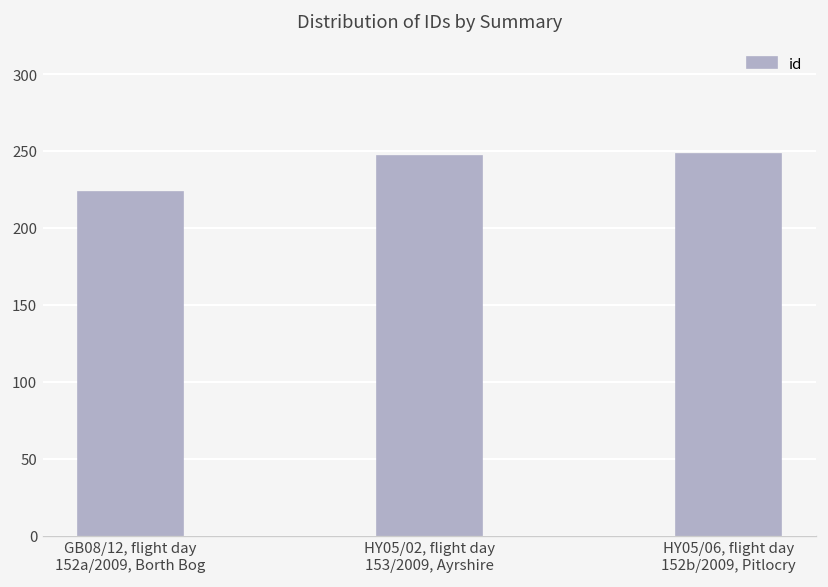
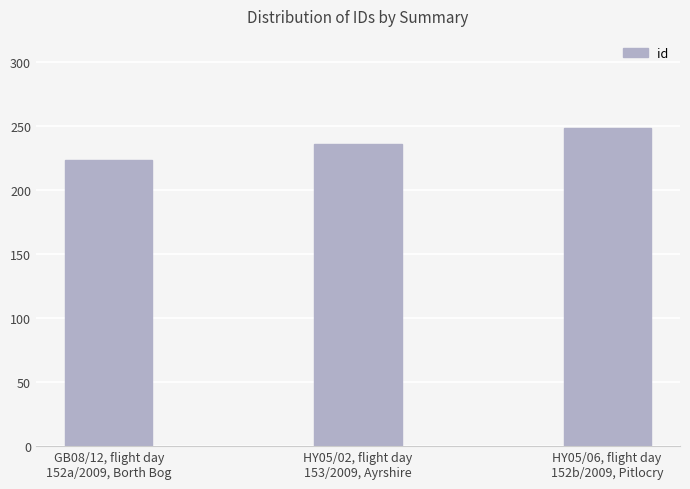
  {
    "GB08/12, flight day 152a/2009, Borth Bog": 223,
-   "HY05/02, flight day 153/2009, Ayrshire": 247,
+   "HY05/02, flight day 153/2009, Ayrshire": 236,
    "HY05/06, flight day 152b/2009, Pitlocry": 248
  }
